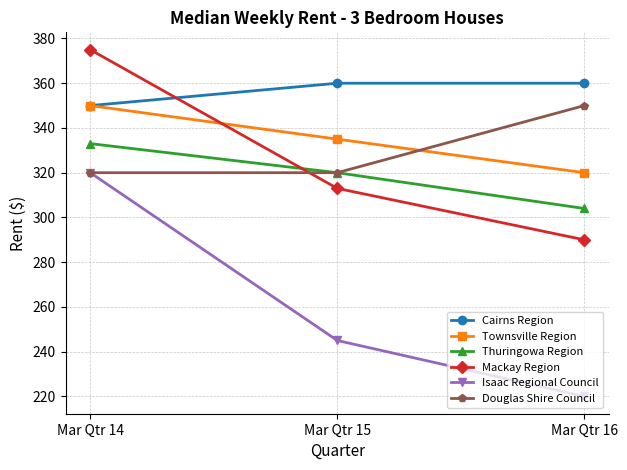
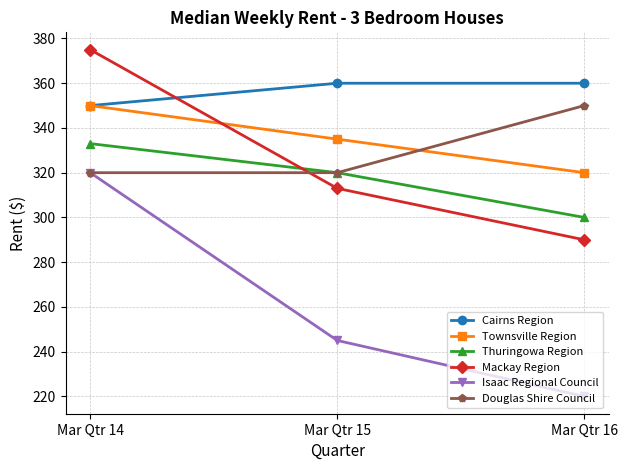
  {
    "Cairns Region": {
      "Mar Qtr 15": 360,
      "Mar Qtr 16": 360
    },
    "Townsville Region": {
      "Mar Qtr 15": 335,
      "Mar Qtr 16": 320
    },
    "Thuringowa Region": {
      "Mar Qtr 14": 333,
-     "Mar Qtr 16": 304
+     "Mar Qtr 16": 300
    },
    "Mackay Region": {
      "Mar Qtr 14": 375,
      "Mar Qtr 15": 313,
      "Mar Qtr 16": 290
    },
    "Isaac Regional Council": {
      "Mar Qtr 15": 245
    },
    "Douglas Shire Council": {
      "Mar Qtr 16": 350
    }
  }
